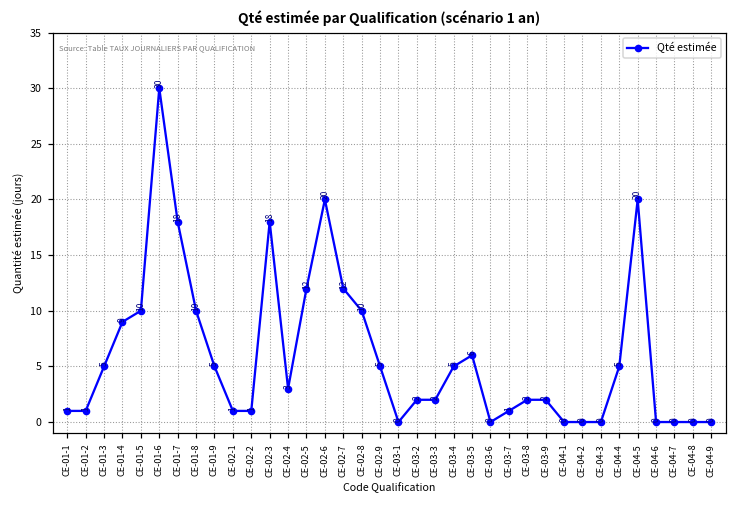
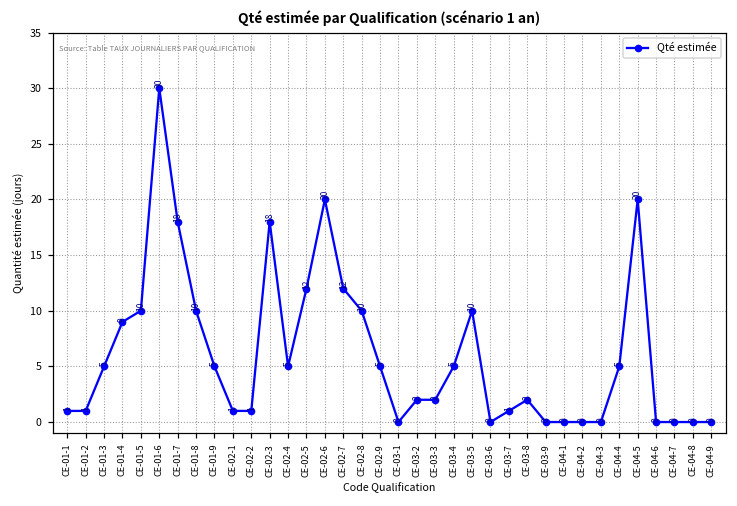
  {
    "CE-01-1": 1,
    "CE-01-2": 1,
    "CE-01-3": 5,
    "CE-01-4": 9,
    "CE-01-5": 10,
    "CE-01-6": 30,
    "CE-01-7": 18,
    "CE-01-8": 10,
    "CE-01-9": 5,
    "CE-02-1": 1,
    "CE-02-2": 1,
    "CE-02-3": 18,
-   "CE-02-4": 3,
+   "CE-02-4": 5,
    "CE-02-5": 12,
    "CE-02-6": 20,
    "CE-02-7": 12,
    "CE-02-8": 10,
    "CE-02-9": 5,
    "CE-03-1": 0,
    "CE-03-2": 2,
    "CE-03-3": 2,
    "CE-03-4": 5,
-   "CE-03-5": 6,
+   "CE-03-5": 10,
    "CE-03-6": 0,
    "CE-03-7": 1,
    "CE-03-8": 2,
-   "CE-03-9": 2,
+   "CE-03-9": 0,
    "CE-04-1": 0,
    "CE-04-2": 0,
    "CE-04-3": 0,
    "CE-04-4": 5,
    "CE-04-5": 20,
    "CE-04-6": 0,
    "CE-04-7": 0,
    "CE-04-8": 0,
    "CE-04-9": 0
  }
